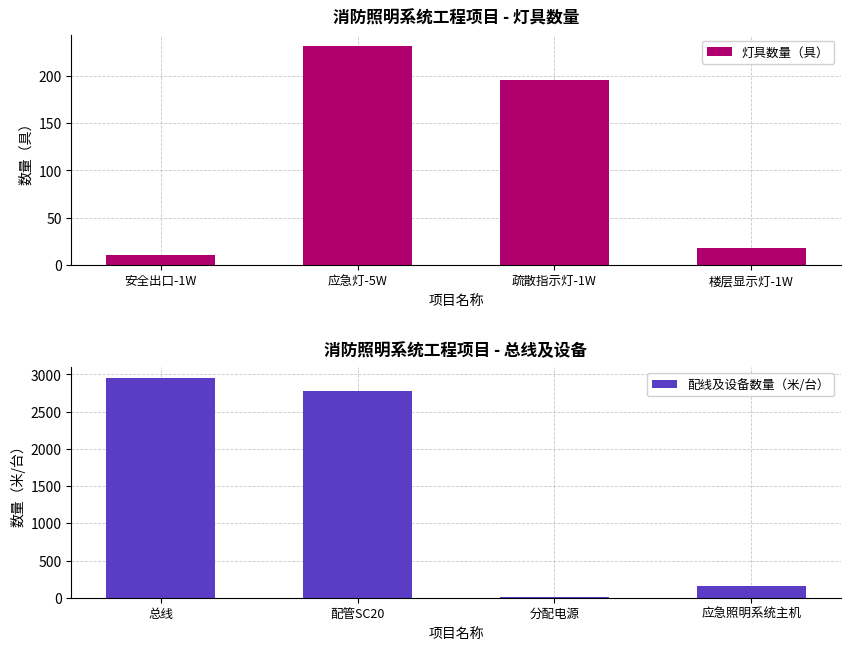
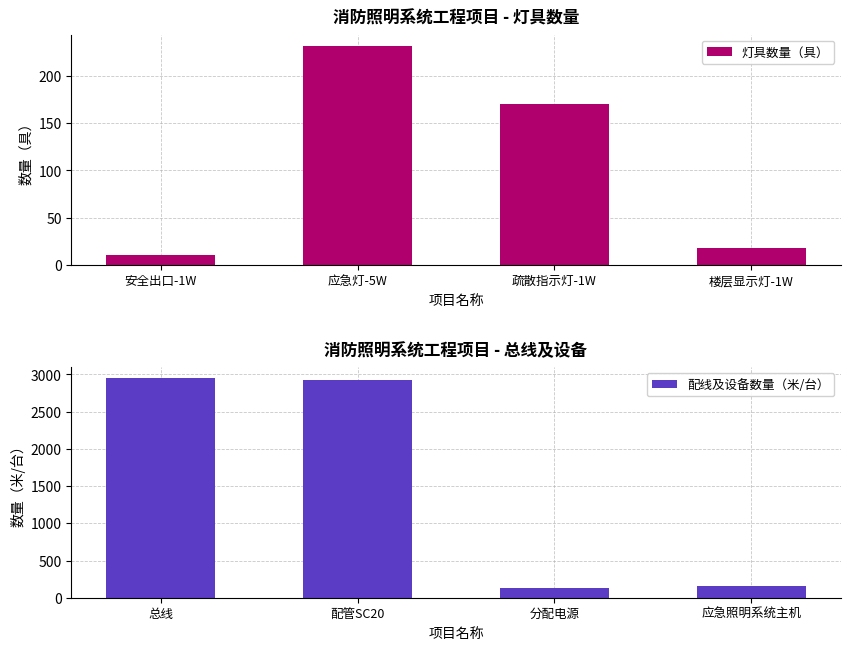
  {
    "消防照明系统工程项目 - 灯具数量": {
      "安全出口-1W": 10,
      "应急灯-5W": 230,
-     "疏散指示灯-1W": 200,
+     "疏散指示灯-1W": 170,
      "楼层显示灯-1W": 20
    },
    "消防照明系统工程项目 - 总线及设备": {
      "总线": 3000,
-     "配管SC20": 2800,
-     "分配电源": 0,
+     "配管SC20": 2900,
+     "分配电源": 100,
      "应急照明系统主机": 200
    }
  }
